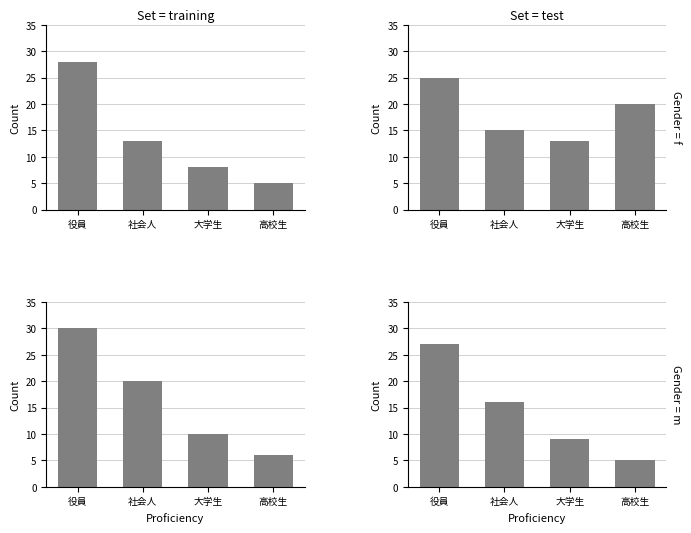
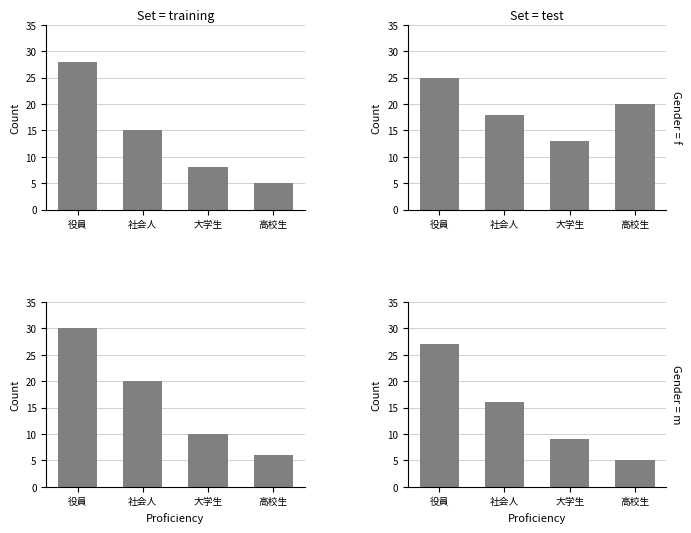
  {
    "Set = training": {
      "役員": 28,
-     "社会人": 13,
+     "社会人": 15,
      "大学生": 8,
      "高校生": 5
    },
    "Set = test": {
      "役員": 25,
-     "社会人": 15,
+     "社会人": 18,
      "大学生": 13,
      "高校生": 20
    }
  }
